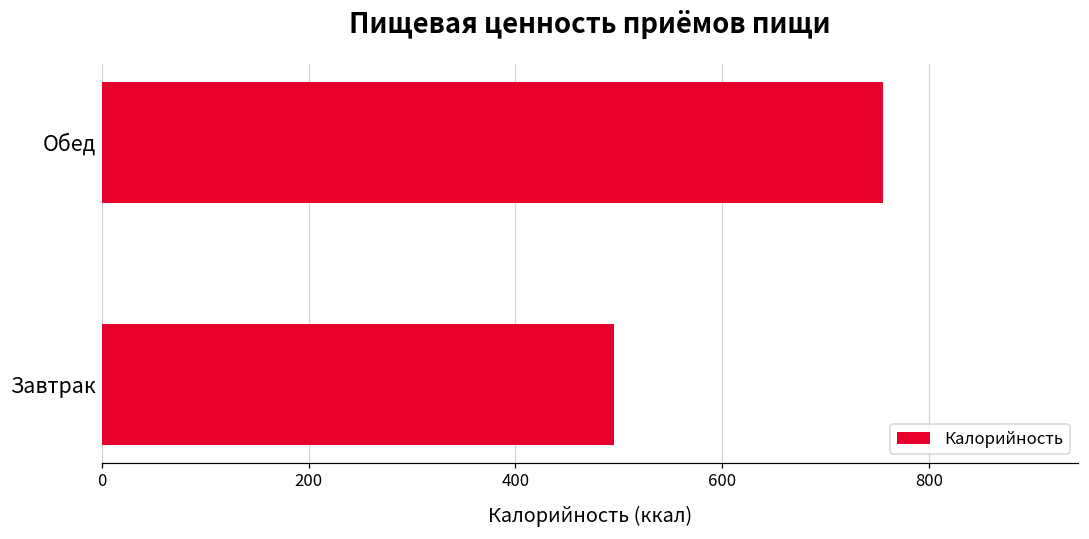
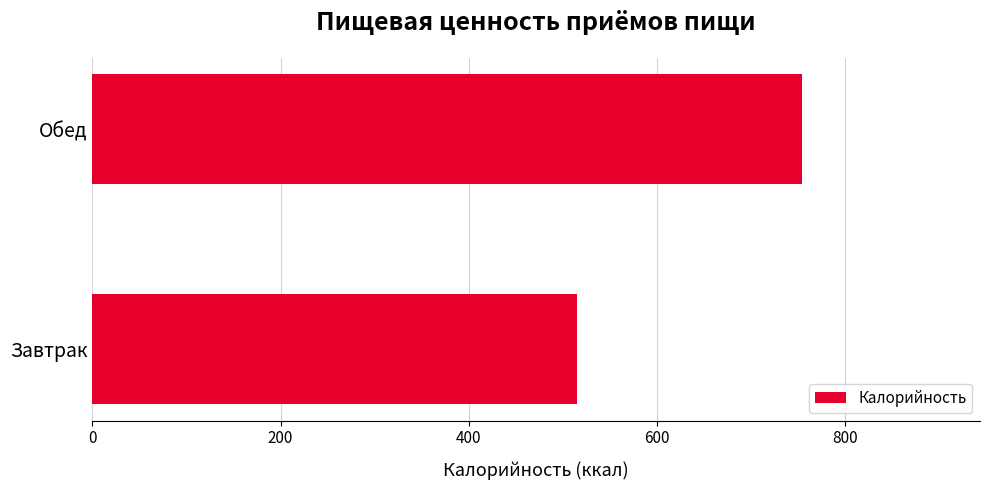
  {
    "Обед": 760,
-   "Завтрак": 500
+   "Завтрак": 520
  }
